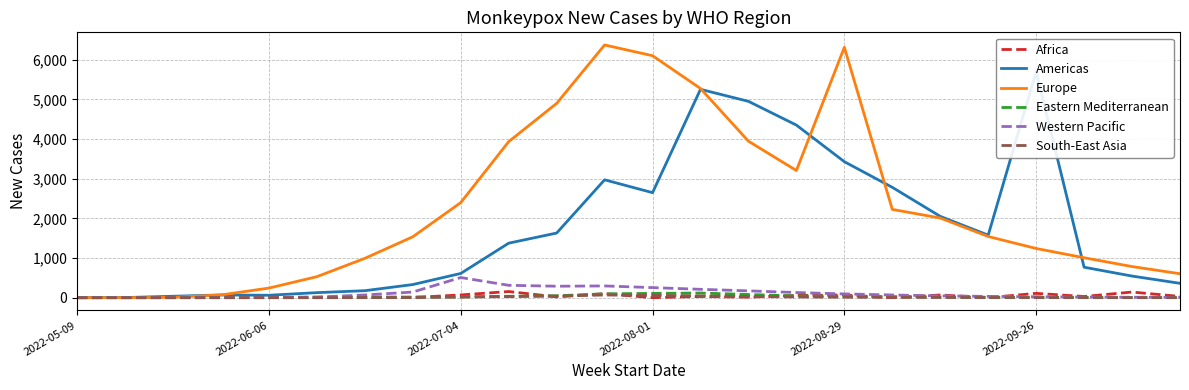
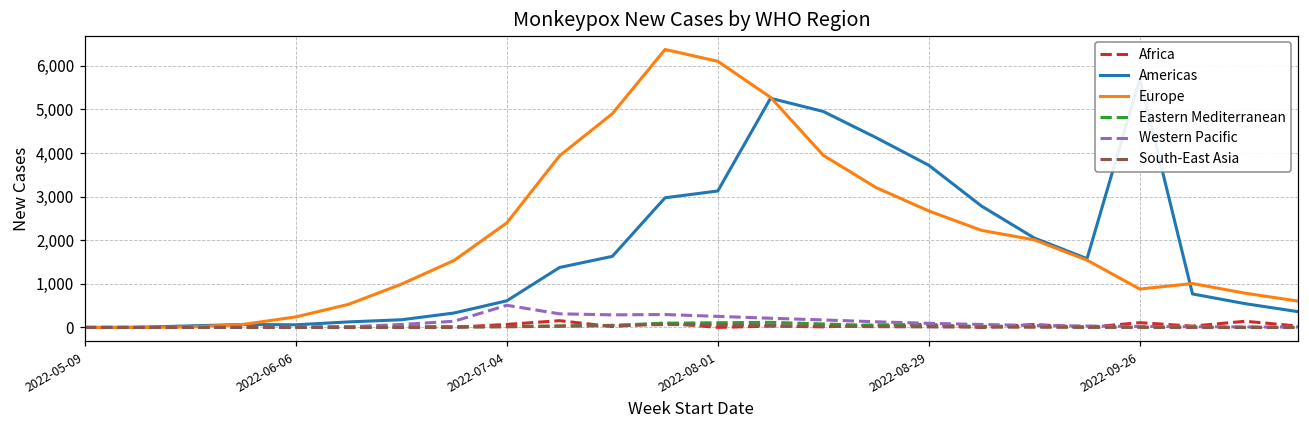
  {
    "Africa": {
      "2022-09-26": "100"
    },
    "Americas": {
      "2022-07-04": "600",
-     "2022-08-01": "2,600",
-     "2022-08-29": "3,400"
+     "2022-08-01": "3,100",
+     "2022-08-29": "3,700"
    },
    "Europe": {
      "2022-06-06": "200",
      "2022-07-04": "2,400",
      "2022-08-01": "6,100",
-     "2022-08-29": "6,300",
-     "2022-09-26": "1,200"
+     "2022-08-29": "2,700",
+     "2022-09-26": "900"
    },
    "Western Pacific": {
      "2022-07-04": "500",
      "2022-08-01": "300"
    }
  }
